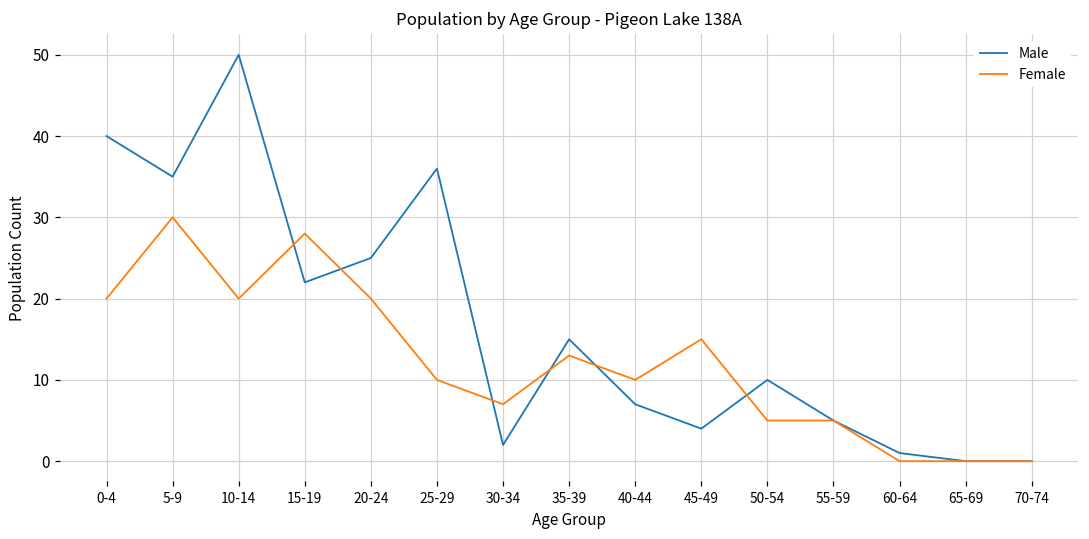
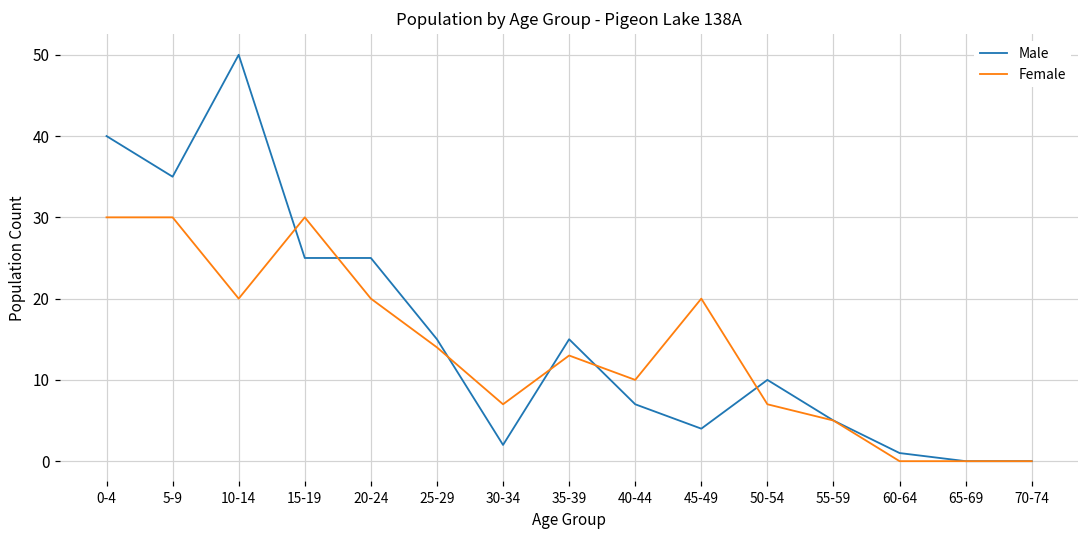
  {
    "Male": {
      "0-4": 40,
      "5-9": 35,
      "10-14": 50,
-     "15-19": 22,
+     "15-19": 25,
      "20-24": 25,
-     "25-29": 36,
+     "25-29": 15,
      "30-34": 2,
      "35-39": 15,
      "40-44": 7,
      "45-49": 4,
      "50-54": 10,
      "60-64": 1
    },
    "Female": {
-     "0-4": 20,
+     "0-4": 30,
      "5-9": 30,
      "10-14": 20,
-     "15-19": 28,
+     "15-19": 30,
      "20-24": 20,
-     "25-29": 10,
+     "25-29": 14,
      "30-34": 7,
      "35-39": 13,
      "40-44": 10,
-     "45-49": 15,
-     "50-54": 5,
+     "45-49": 20,
+     "50-54": 7,
      "60-64": 0
    }
  }
